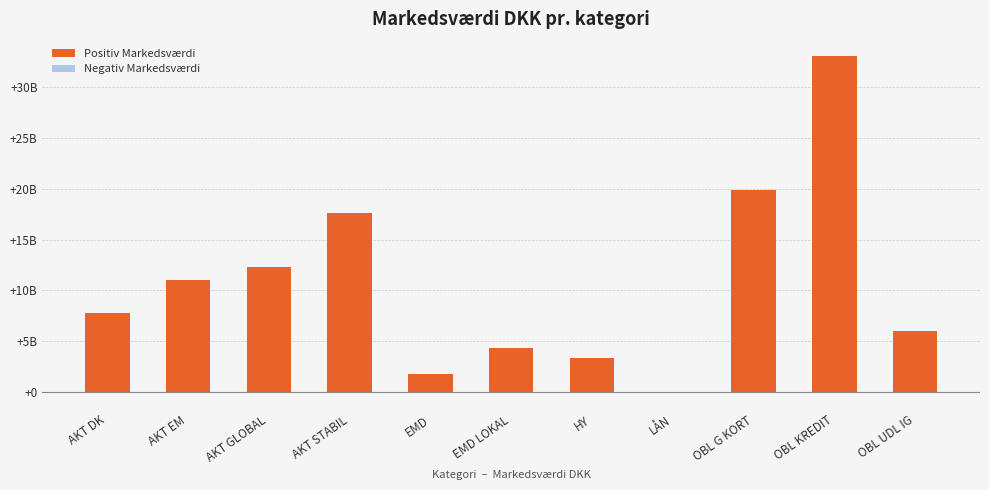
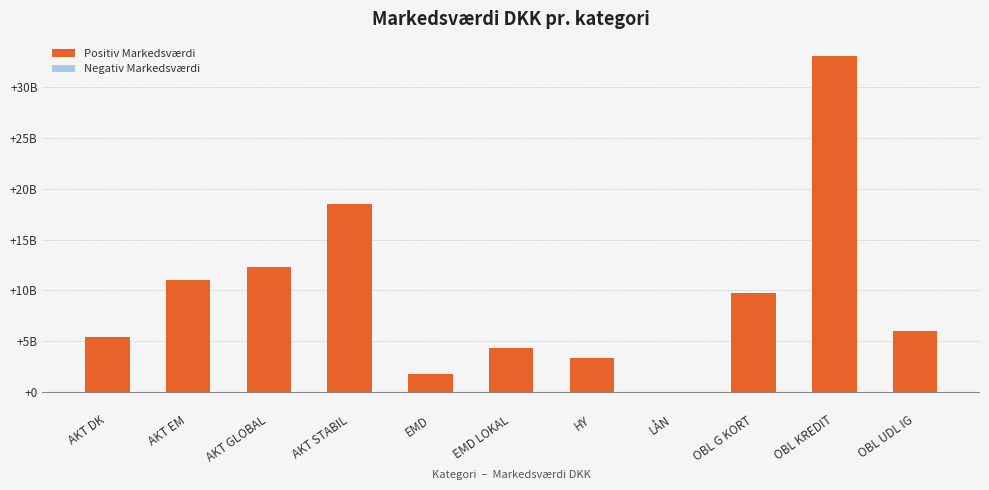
  {
-   "AKT DK": "+7800000000",
+   "AKT DK": "+5400000000",
    "AKT EM": "+11000000000",
    "AKT GLOBAL": "+12300000000",
-   "AKT STABIL": "+17600000000",
+   "AKT STABIL": "+18500000000",
    "EMD": "+1800000000",
    "EMD LOKAL": "+4300000000",
    "HY": "+3300000000",
-   "OBL G KORT": "+19900000000",
+   "OBL G KORT": "+9800000000",
    "OBL KREDIT": "+33100000000",
    "OBL UDL IG": "+6000000000"
  }
